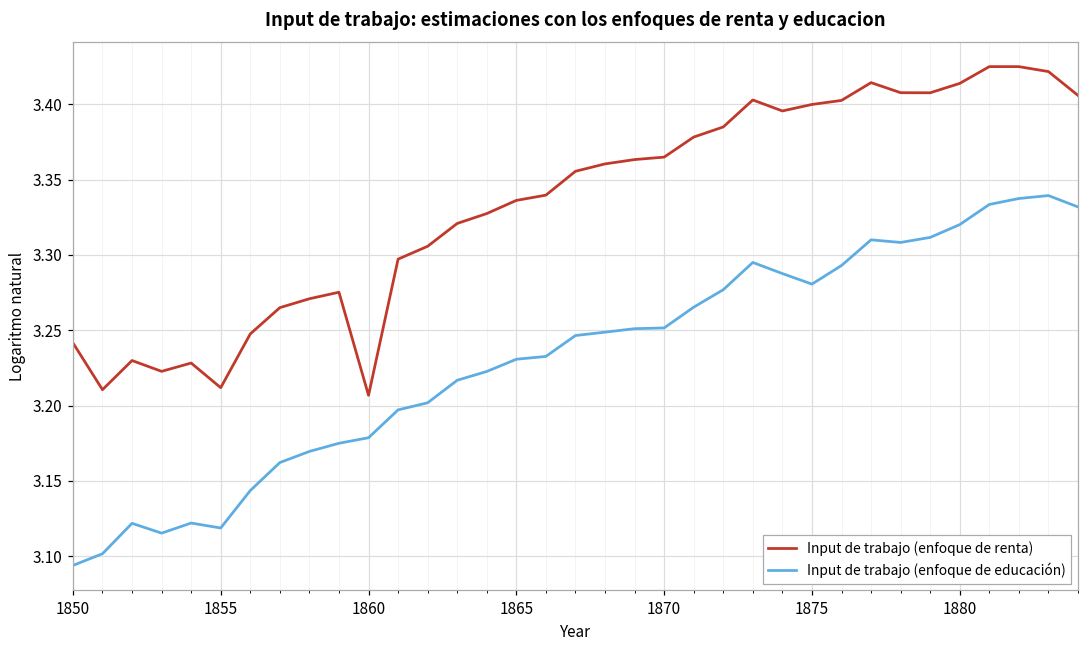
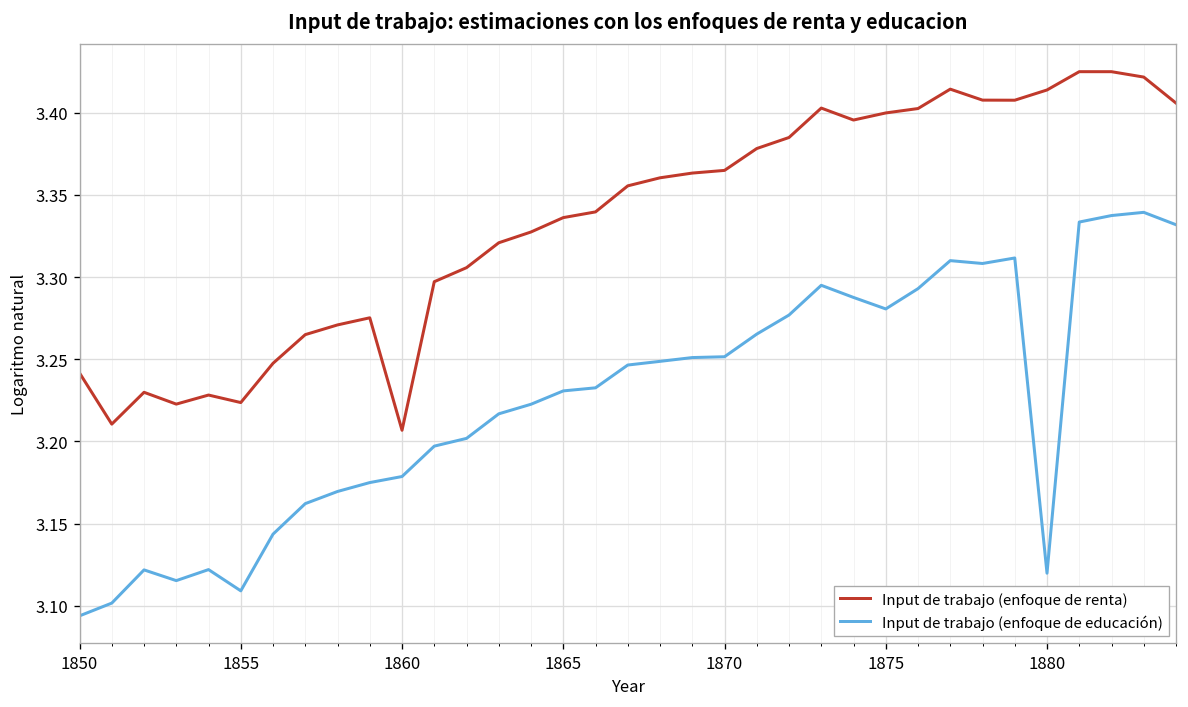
  {
    "Input de trabajo (enfoque de renta)": {
      "1850": 3.242,
-     "1855": 3.212,
+     "1855": 3.224,
      "1860": 3.207,
      "1865": 3.336,
      "1870": 3.365,
      "1875": 3.400,
      "1880": 3.414
    },
    "Input de trabajo (enfoque de educación)": {
      "1850": 3.094,
-     "1855": 3.119,
+     "1855": 3.109,
      "1860": 3.179,
      "1865": 3.231,
      "1870": 3.252,
      "1875": 3.281,
-     "1880": 3.320
+     "1880": 3.120
    }
  }
